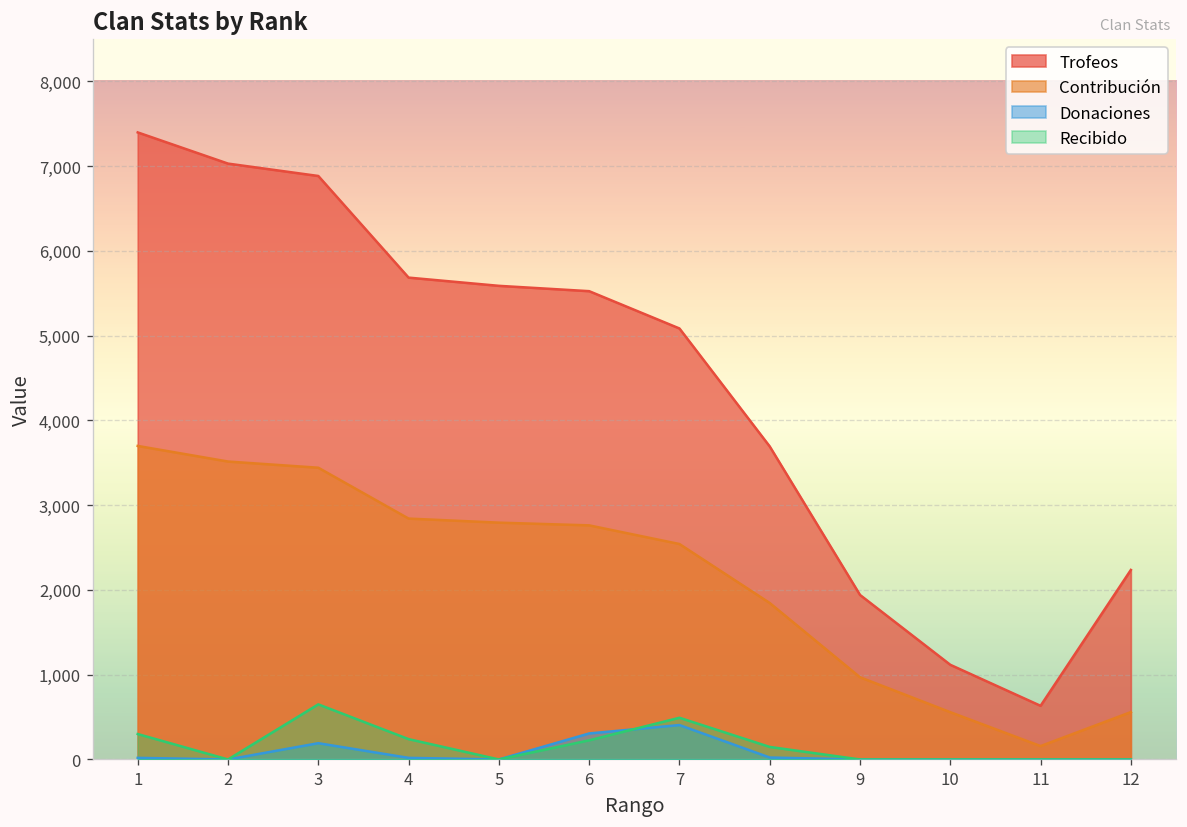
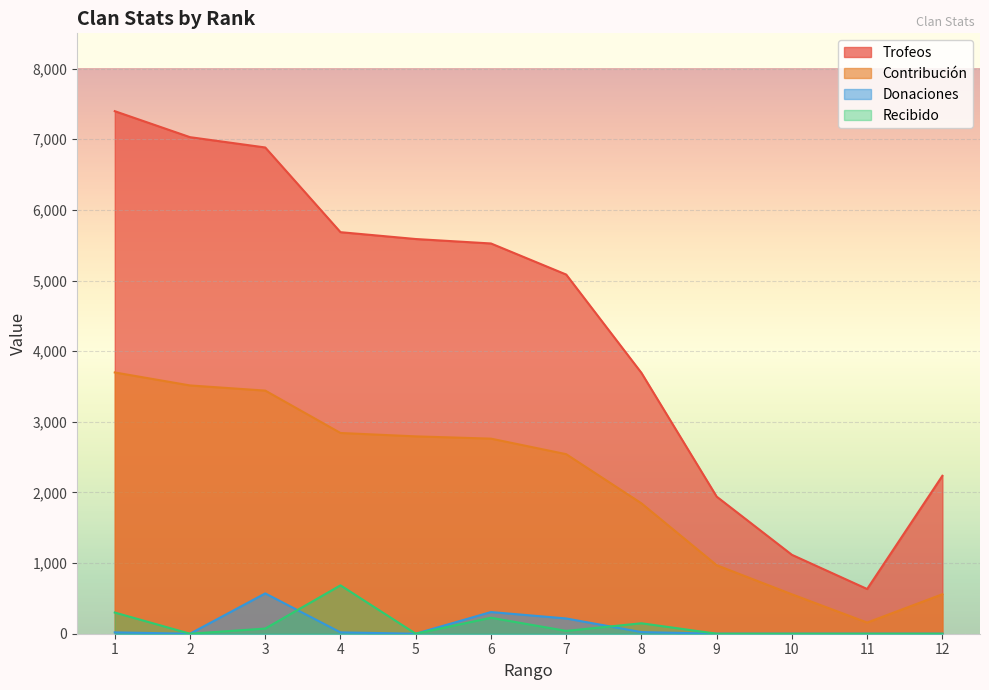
  {
    "Donaciones": {
      "1": 0,
-     "3": 200,
+     "3": 600,
      "4": 0,
      "6": 300,
-     "7": 400,
+     "7": 200,
      "8": 0
    },
    "Recibido": {
      "1": 300,
-     "3": 700,
-     "4": 200,
+     "3": 100,
+     "4": 700,
      "6": 200,
-     "7": 500,
+     "7": 0,
      "8": 100
    }
  }
